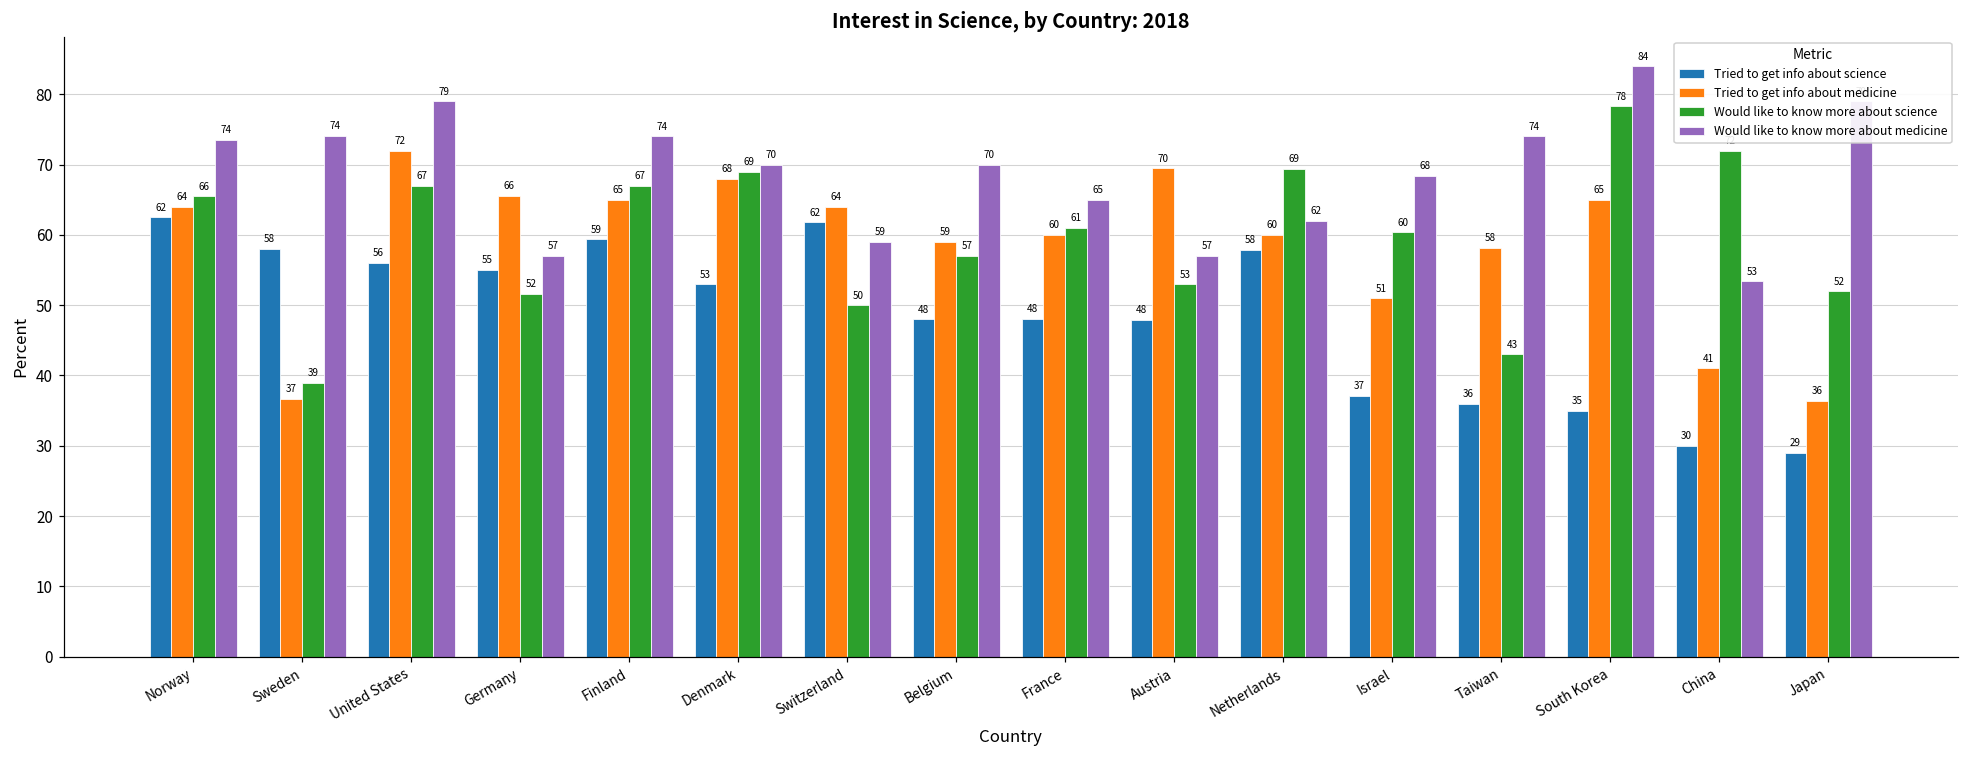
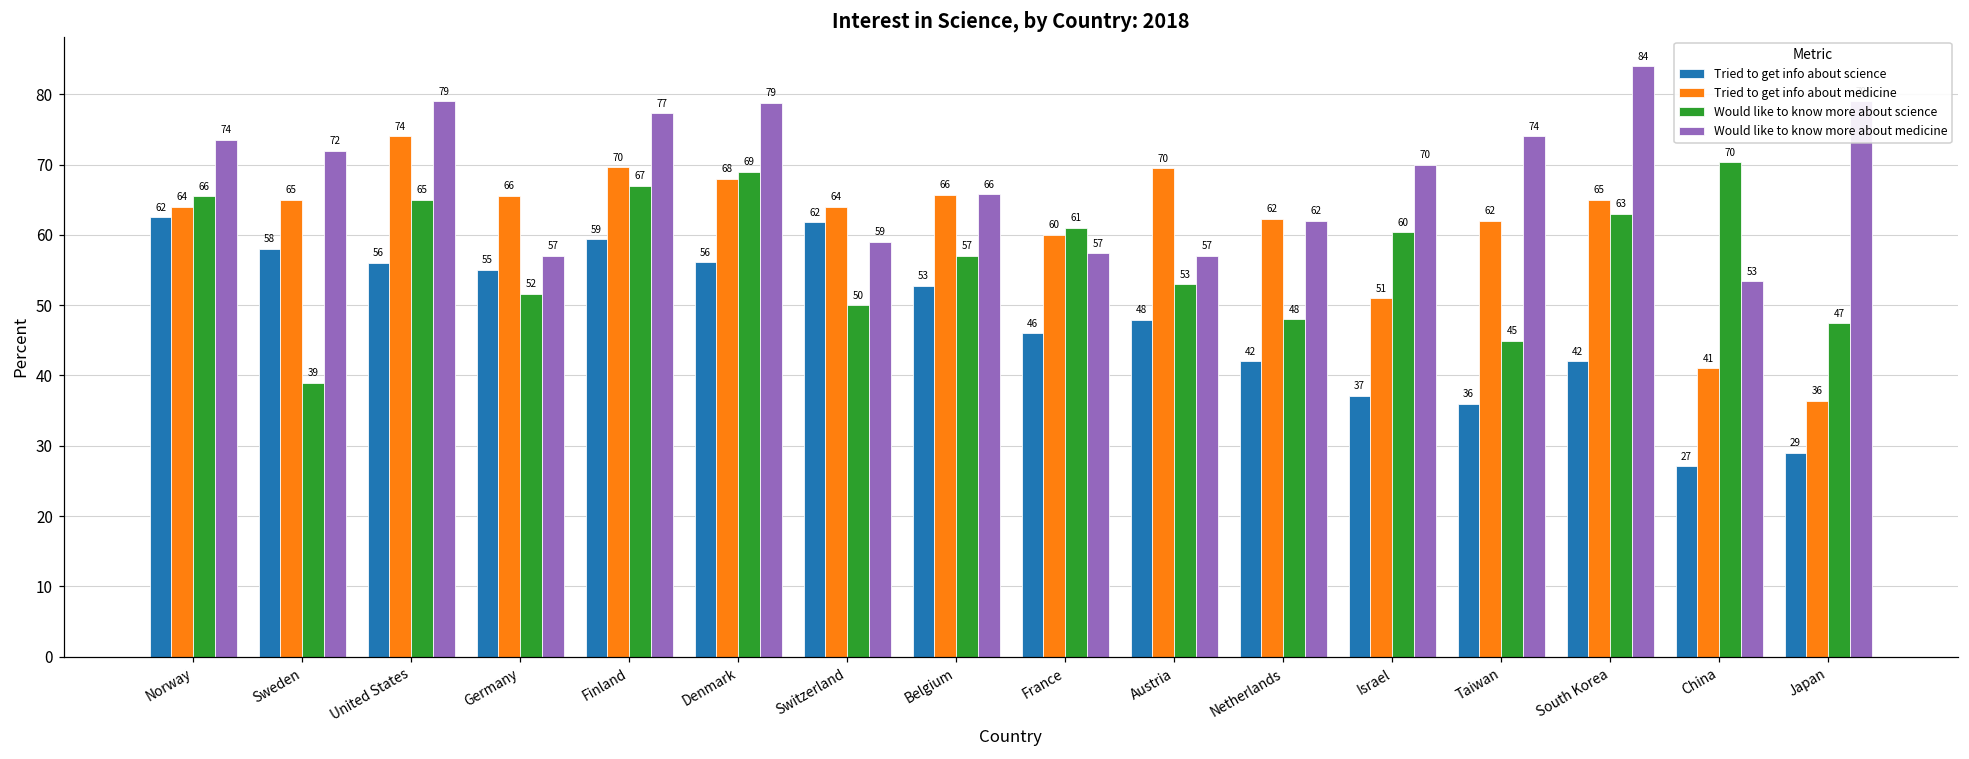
  {
    "Tried to get info about science": {
      "Norway": 62,
      "Sweden": 58,
      "United States": 56,
      "Germany": 55,
      "Finland": 59,
-     "Denmark": 53,
+     "Denmark": 56,
      "Switzerland": 62,
-     "Belgium": 48,
-     "France": 48,
+     "Belgium": 53,
+     "France": 46,
      "Austria": 48,
-     "Netherlands": 58,
+     "Netherlands": 42,
      "Israel": 37,
      "Taiwan": 36,
-     "South Korea": 35,
-     "China": 30,
+     "South Korea": 42,
+     "China": 27,
      "Japan": 29
    },
    "Tried to get info about medicine": {
      "Norway": 64,
-     "Sweden": 37,
-     "United States": 72,
+     "Sweden": 65,
+     "United States": 74,
      "Germany": 66,
-     "Finland": 65,
+     "Finland": 70,
      "Denmark": 68,
      "Switzerland": 64,
-     "Belgium": 59,
+     "Belgium": 66,
      "France": 60,
      "Austria": 70,
-     "Netherlands": 60,
+     "Netherlands": 62,
      "Israel": 51,
-     "Taiwan": 58,
+     "Taiwan": 62,
      "South Korea": 65,
      "China": 41,
      "Japan": 36
    },
    "Would like to know more about science": {
      "Norway": 66,
      "Sweden": 39,
-     "United States": 67,
+     "United States": 65,
      "Germany": 52,
      "Finland": 67,
      "Denmark": 69,
      "Switzerland": 50,
      "Belgium": 57,
      "France": 61,
      "Austria": 53,
-     "Netherlands": 69,
+     "Netherlands": 48,
      "Israel": 60,
-     "Taiwan": 43,
-     "South Korea": 78,
-     "China": 72,
-     "Japan": 52
+     "Taiwan": 45,
+     "South Korea": 63,
+     "China": 70,
+     "Japan": 47
    },
    "Would like to know more about medicine": {
      "Norway": 74,
-     "Sweden": 74,
+     "Sweden": 72,
      "United States": 79,
      "Germany": 57,
-     "Finland": 74,
-     "Denmark": 70,
+     "Finland": 77,
+     "Denmark": 79,
      "Switzerland": 59,
-     "Belgium": 70,
-     "France": 65,
+     "Belgium": 66,
+     "France": 57,
      "Austria": 57,
      "Netherlands": 62,
-     "Israel": 68,
+     "Israel": 70,
      "Taiwan": 74,
      "South Korea": 84,
      "China": 53
    }
  }
